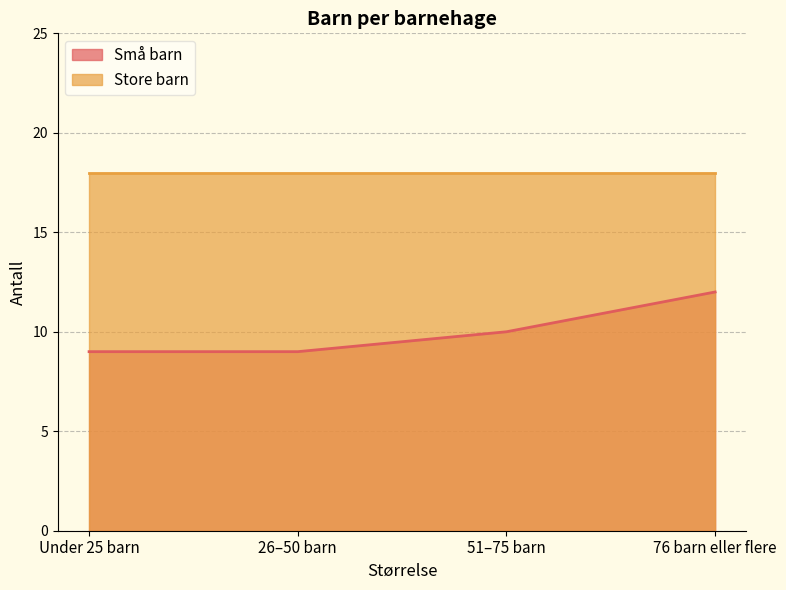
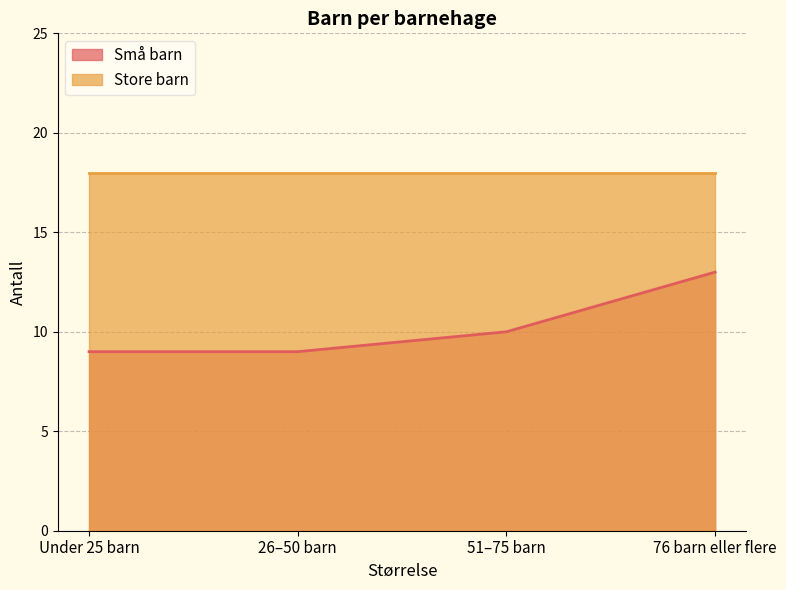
  {
    "Små barn": {
      "Under 25 barn": 9,
      "26–50 barn": 9,
      "51–75 barn": 10,
-     "76 barn eller flere": 12
+     "76 barn eller flere": 13
    },
    "Store barn": {
      "Under 25 barn": 18,
      "26–50 barn": 18,
      "51–75 barn": 18,
      "76 barn eller flere": 18
    }
  }
